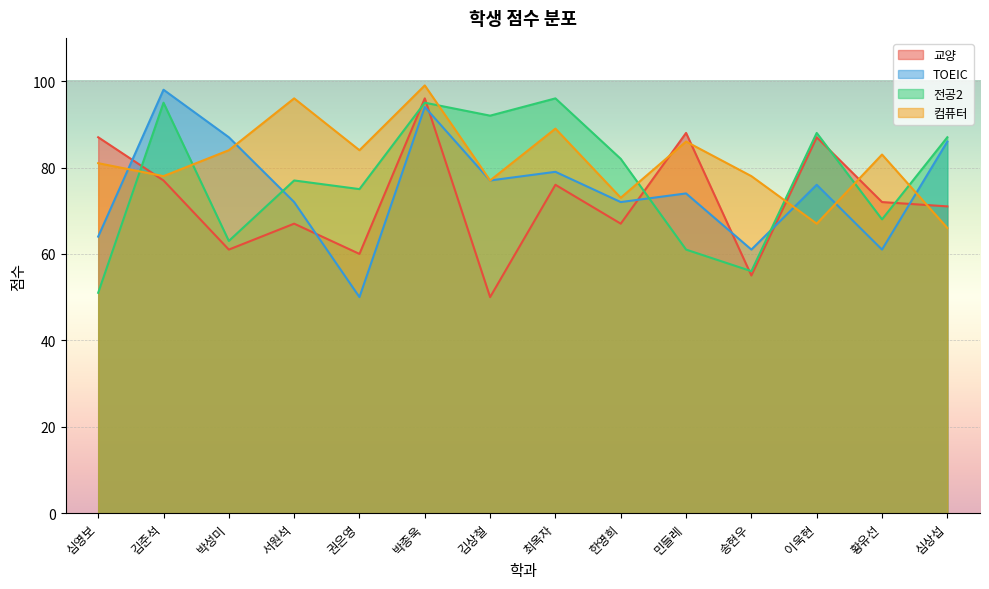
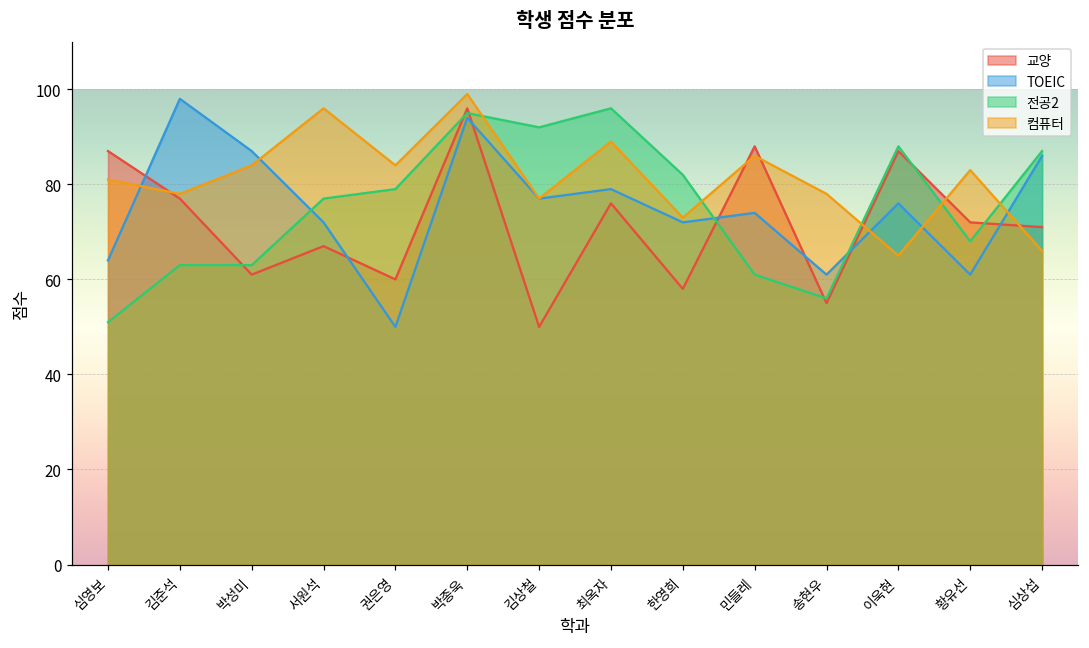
  {
    "교양": {
      "심영보": 87,
      "김준석": 77,
      "박성미": 61,
      "서원석": 67,
      "권은영": 60,
      "박종욱": 96,
      "김상철": 50,
      "최옥자": 76,
-     "한영희": 67,
+     "한영희": 58,
      "민들레": 88,
      "송현우": 55,
      "이욱현": 87,
      "황유선": 72,
      "심상섭": 71
    },
    "TOEIC": {
      "심영보": 64,
      "김준석": 98,
      "박성미": 87,
      "서원석": 72,
      "권은영": 50,
      "박종욱": 94,
      "최옥자": 79,
      "한영희": 72,
      "민들레": 74,
      "송현우": 61,
      "이욱현": 76,
      "황유선": 61,
      "심상섭": 86
    },
    "전공2": {
      "심영보": 51,
-     "김준석": 95,
+     "김준석": 63,
      "박성미": 63,
      "서원석": 77,
-     "권은영": 75,
+     "권은영": 79,
      "박종욱": 95,
      "김상철": 92,
      "최옥자": 96,
      "한영희": 82,
      "민들레": 61,
      "송현우": 56,
      "이욱현": 88,
      "황유선": 68,
      "심상섭": 87
    },
    "컴퓨터": {
      "심영보": 81,
      "김준석": 78,
      "박성미": 84,
      "서원석": 96,
      "권은영": 84,
      "박종욱": 99,
      "최옥자": 89,
      "한영희": 73,
      "민들레": 86,
      "송현우": 78,
-     "이욱현": 67,
+     "이욱현": 65,
      "황유선": 83,
      "심상섭": 66
    }
  }
